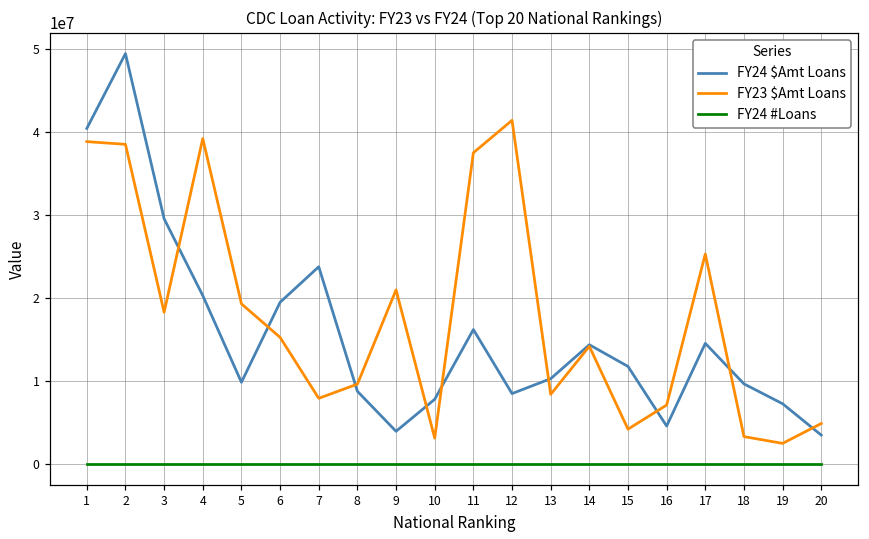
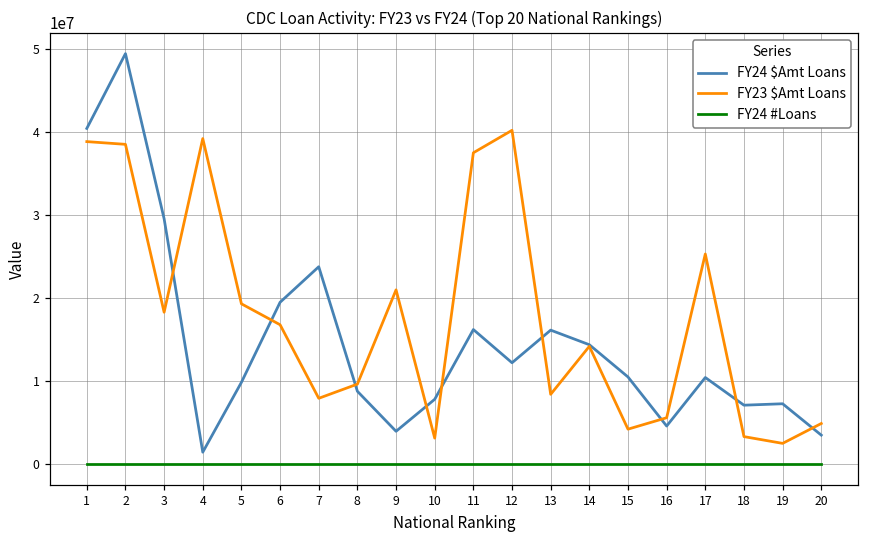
  {
    "FY24 $Amt Loans": {
      "1": 40000000,
      "2": 49000000,
      "3": 30000000,
-     "4": 20000000,
+     "4": 1000000,
      "5": 10000000,
      "6": 20000000,
      "7": 24000000,
      "8": 9000000,
      "9": 4000000,
      "10": 8000000,
      "11": 16000000,
-     "12": 9000000,
-     "13": 10000000,
-     "15": 12000000,
+     "12": 12000000,
+     "13": 16000000,
+     "15": 11000000,
      "16": 5000000,
-     "17": 15000000,
-     "18": 10000000,
+     "17": 10000000,
+     "18": 7000000,
      "19": 7000000,
      "20": 4000000
    },
    "FY23 $Amt Loans": {
      "1": 39000000,
      "2": 39000000,
      "3": 18000000,
      "4": 39000000,
      "5": 19000000,
-     "6": 15000000,
+     "6": 17000000,
      "7": 8000000,
      "8": 10000000,
      "9": 21000000,
      "10": 3000000,
      "11": 38000000,
-     "12": 41000000,
+     "12": 40000000,
      "13": 8000000,
      "15": 4000000,
-     "16": 7000000,
+     "16": 6000000,
      "17": 25000000,
      "18": 3000000,
      "19": 3000000,
      "20": 5000000
    },
    "FY24 #Loans": {
      "1": 0,
      "2": 0,
      "3": 0,
      "4": 0,
      "5": 0,
      "6": 0,
      "7": 0,
      "8": 0,
      "9": 0,
      "10": 0,
      "11": 0,
      "12": 0,
      "13": 0,
      "14": 0,
      "15": 0,
      "16": 0,
      "17": 0,
      "18": 0,
      "19": 0,
      "20": 0
    }
  }
